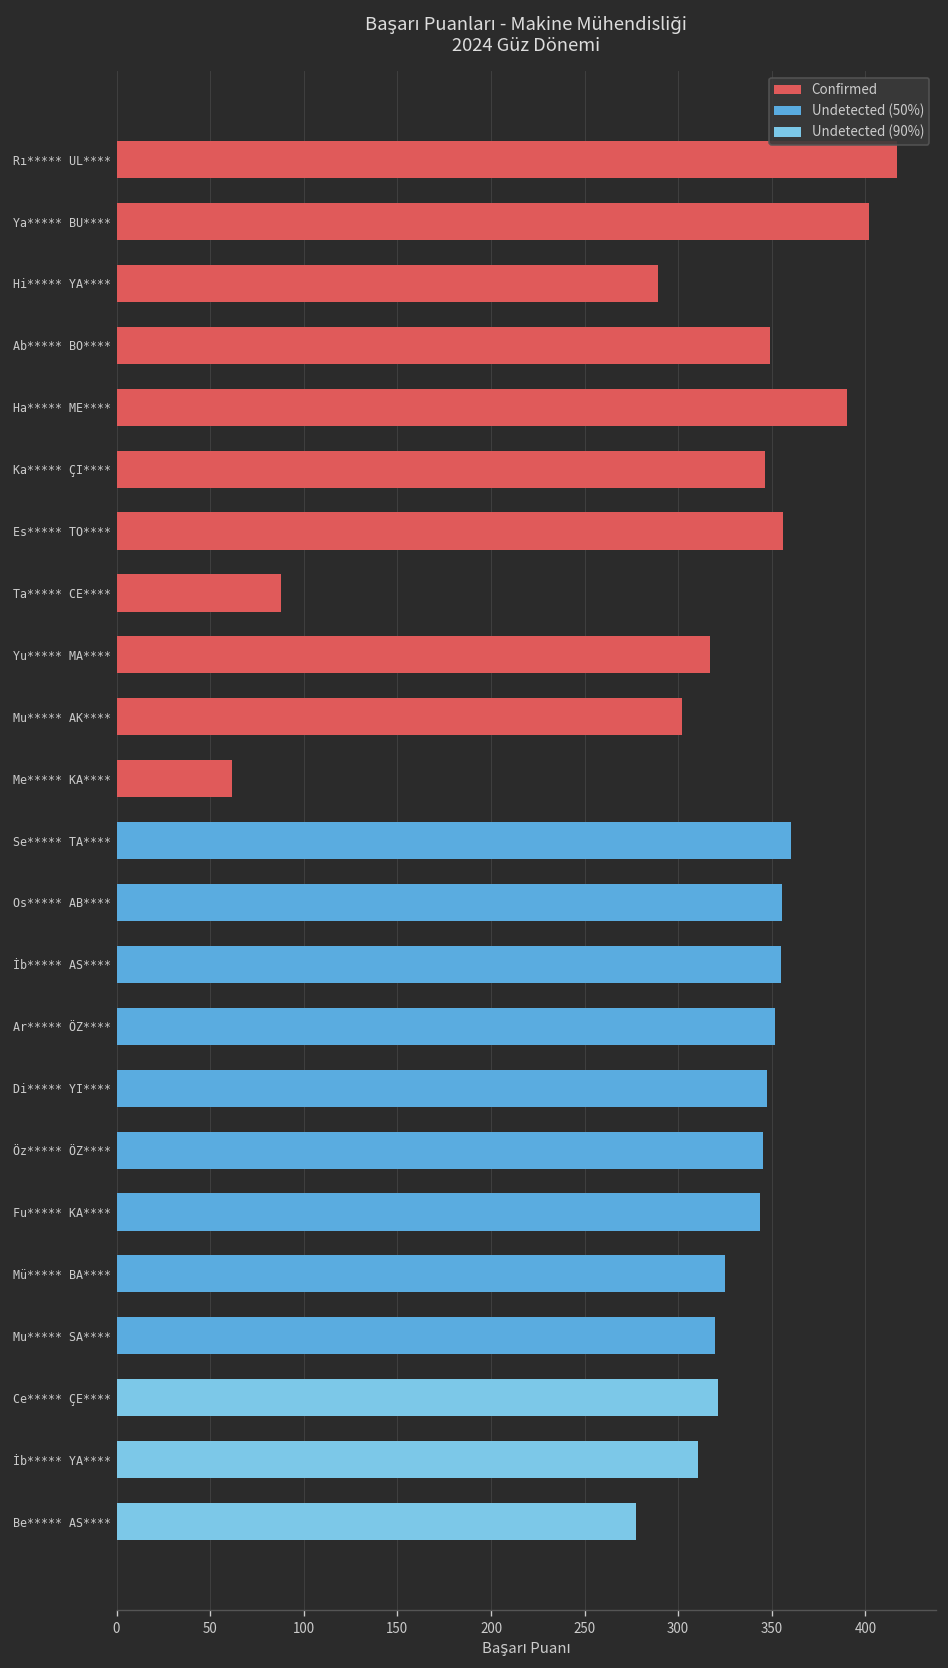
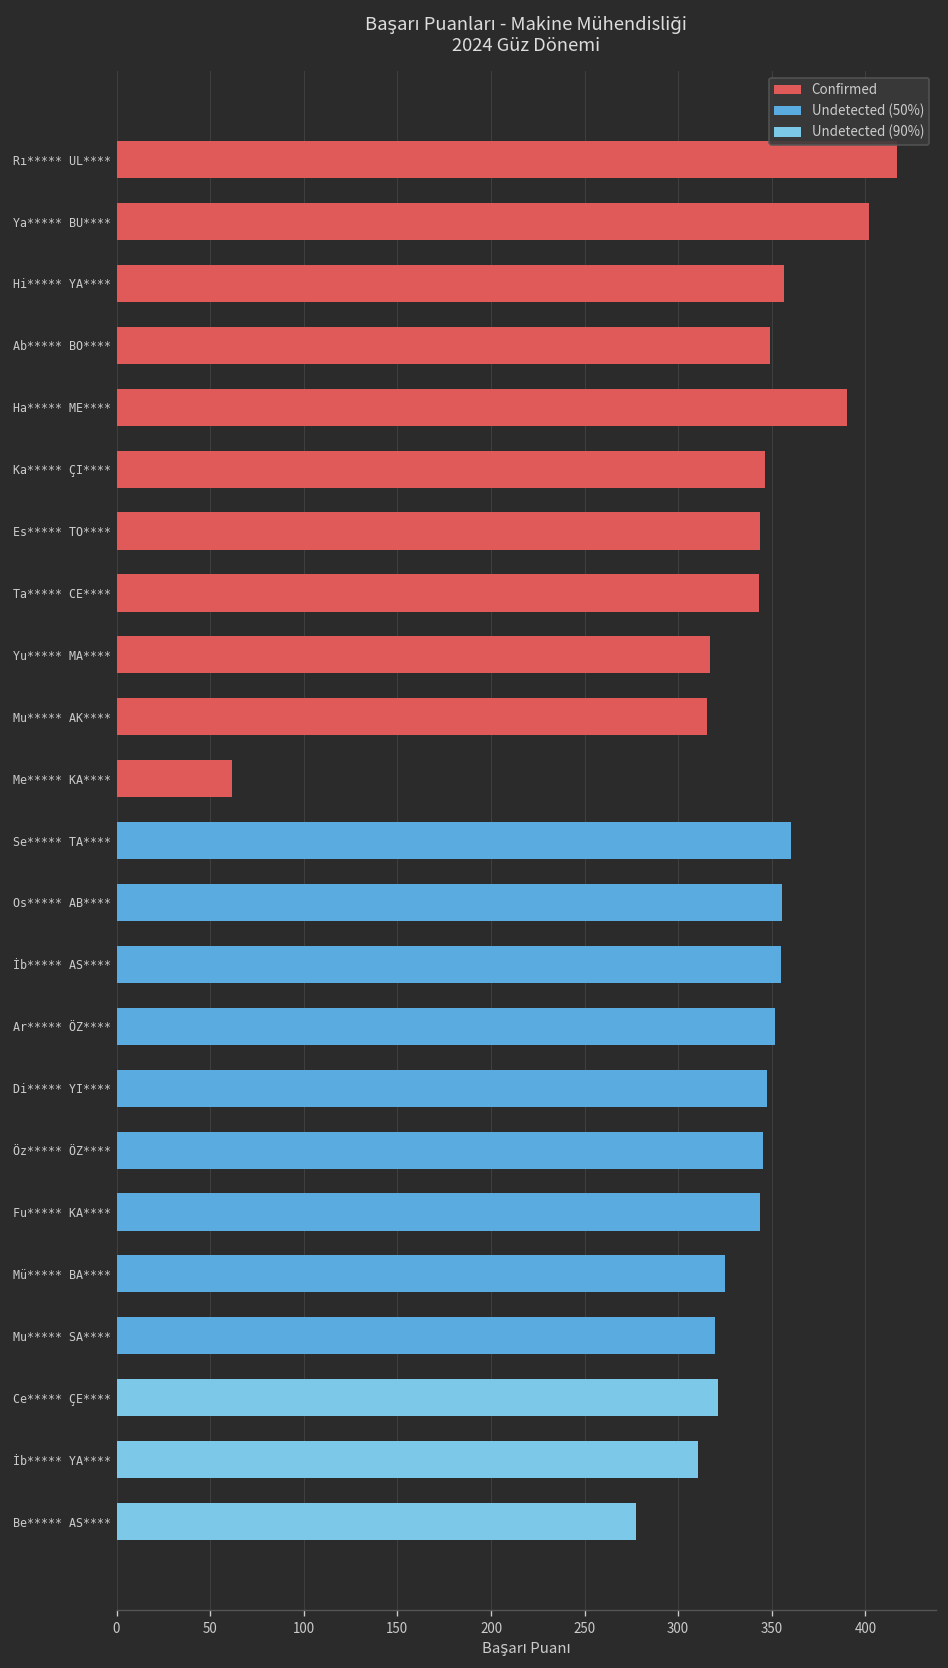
  {
    "Confirmed": {
      "Rı***** UL****": 417,
      "Ya***** BU****": 402,
-     "Hi***** YA****": 289,
+     "Hi***** YA****": 357,
      "Ab***** BO****": 349,
      "Ha***** ME****": 390,
      "Ka***** ÇI****": 346,
-     "Es***** TO****": 356,
-     "Ta***** CE****": 88,
+     "Es***** TO****": 344,
+     "Ta***** CE****": 343,
      "Yu***** MA****": 317,
-     "Mu***** AK****": 302,
+     "Mu***** AK****": 316,
      "Me***** KA****": 62,
      "Se***** TA****": 0,
      "Os***** AB****": 0,
      "İb***** AS****": 0,
      "Ar***** ÖZ****": 0,
      "Di***** YI****": 0,
      "Öz***** ÖZ****": 0,
      "Fu***** KA****": 0,
      "Mü***** BA****": 0,
      "Mu***** SA****": 0,
      "Ce***** ÇE****": 0,
      "İb***** YA****": 0,
      "Be***** AS****": 0
    }
  }
